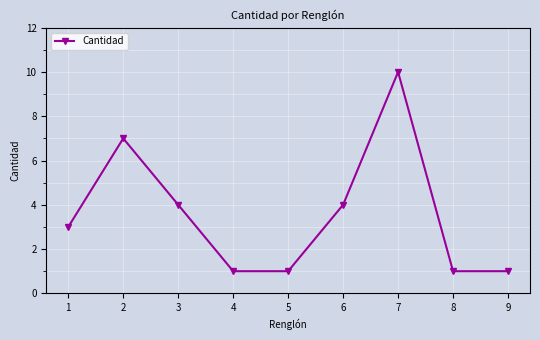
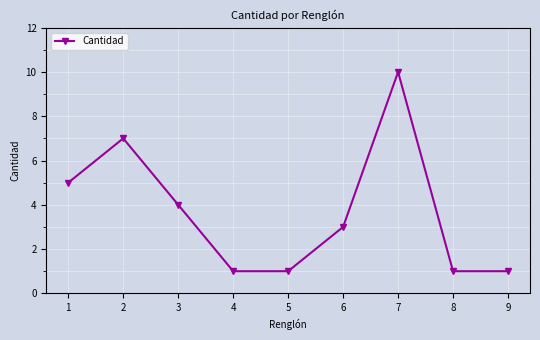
  {
-   "1": 3,
+   "1": 5,
    "2": 7,
    "3": 4,
    "4": 1,
    "5": 1,
-   "6": 4,
+   "6": 3,
    "7": 10,
    "8": 1,
    "9": 1
  }
